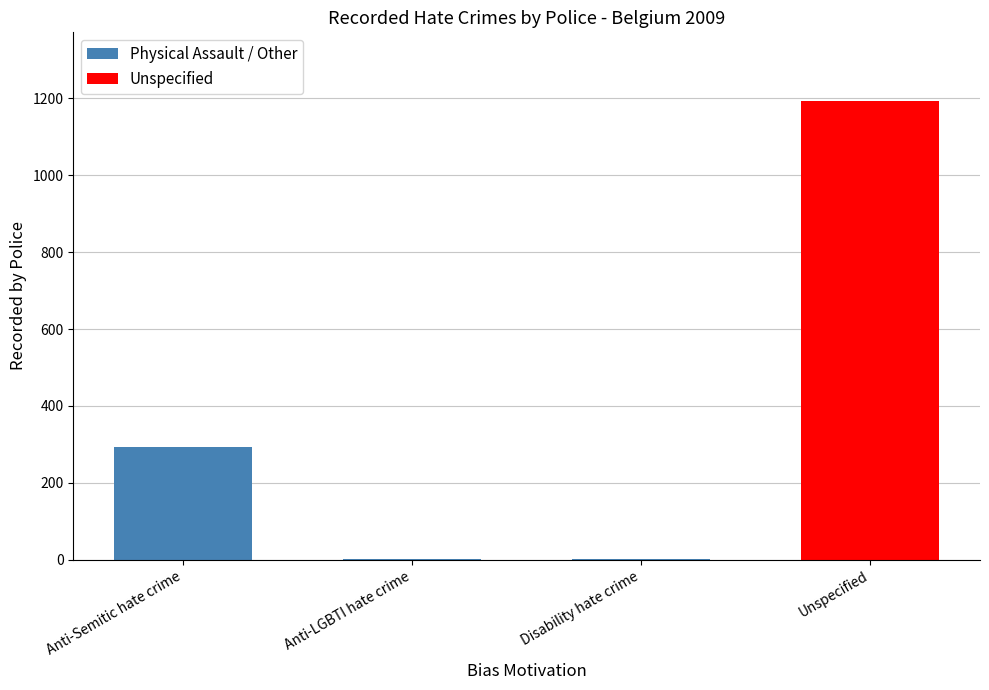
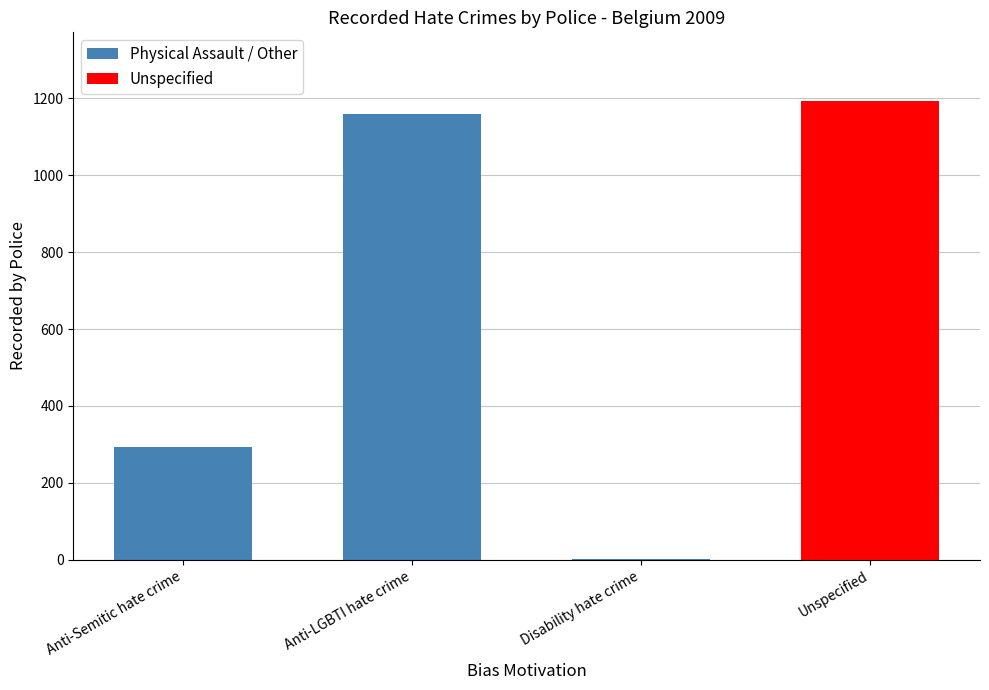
  {
    "Anti-Semitic hate crime": 290,
-   "Anti-LGBTI hate crime": 0,
+   "Anti-LGBTI hate crime": 1160,
    "Unspecified": 1190
  }
